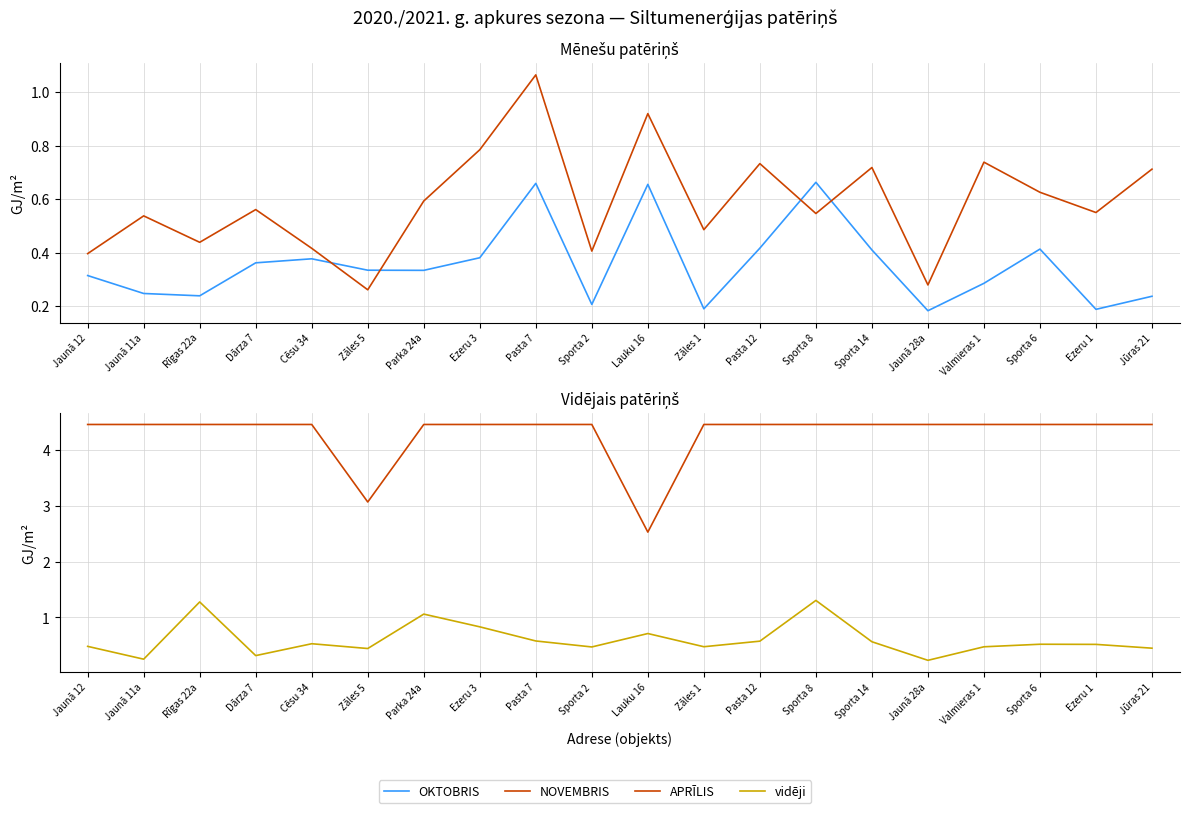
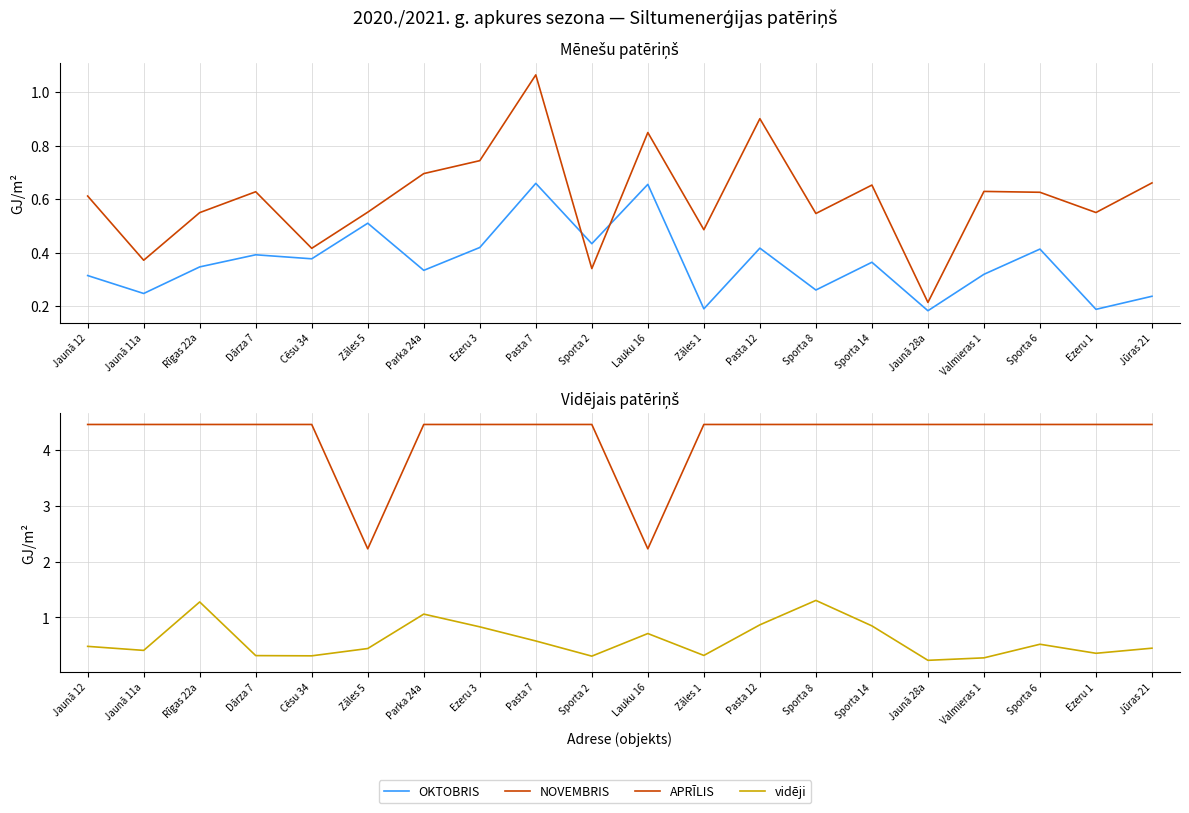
  {
    "Mēnešu patēriņš": {
      "OKTOBRIS": {
        "Jaunā 12": 0.31,
        "Jaunā 11a": 0.25,
-       "Rīgas 22a": 0.24,
-       "Dārza 7": 0.36,
+       "Rīgas 22a": 0.35,
+       "Dārza 7": 0.39,
        "Cēsu 34": 0.38,
-       "Zāles 5": 0.33,
+       "Zāles 5": 0.51,
        "Parka 24a": 0.33,
-       "Ezeru 3": 0.38,
+       "Ezeru 3": 0.42,
        "Pasta 7": 0.66,
-       "Sporta 2": 0.21,
+       "Sporta 2": 0.43,
        "Lauku 16": 0.65,
        "Zāles 1": 0.19,
        "Pasta 12": 0.42,
-       "Sporta 8": 0.66,
-       "Sporta 14": 0.41,
+       "Sporta 8": 0.26,
+       "Sporta 14": 0.36,
        "Jaunā 28a": 0.18,
-       "Valmieras 1": 0.29,
+       "Valmieras 1": 0.32,
        "Sporta 6": 0.41,
        "Ezeru 1": 0.19,
        "Jūras 21": 0.24
      },
      "NOVEMBRIS": {
-       "Jaunā 12": 0.40,
-       "Jaunā 11a": 0.54,
-       "Rīgas 22a": 0.44,
-       "Dārza 7": 0.56,
+       "Jaunā 12": 0.61,
+       "Jaunā 11a": 0.37,
+       "Rīgas 22a": 0.55,
+       "Dārza 7": 0.63,
        "Cēsu 34": 0.42,
-       "Zāles 5": 0.26,
-       "Parka 24a": 0.59,
-       "Ezeru 3": 0.78,
+       "Zāles 5": 0.55,
+       "Parka 24a": 0.70,
+       "Ezeru 3": 0.74,
        "Pasta 7": 1.06,
-       "Sporta 2": 0.41,
-       "Lauku 16": 0.92,
+       "Sporta 2": 0.34,
+       "Lauku 16": 0.85,
        "Zāles 1": 0.49,
-       "Pasta 12": 0.73,
+       "Pasta 12": 0.90,
        "Sporta 8": 0.55,
-       "Sporta 14": 0.72,
-       "Jaunā 28a": 0.28,
-       "Valmieras 1": 0.74,
+       "Sporta 14": 0.65,
+       "Jaunā 28a": 0.21,
+       "Valmieras 1": 0.63,
        "Sporta 6": 0.63,
        "Ezeru 1": 0.55,
-       "Jūras 21": 0.71
+       "Jūras 21": 0.66
      }
    },
    "Vidējais patēriņš": {
      "APRĪLIS": {
        "Jaunā 12": 4.5,
        "Jaunā 11a": 4.5,
        "Rīgas 22a": 4.5,
        "Dārza 7": 4.5,
        "Cēsu 34": 4.5,
-       "Zāles 5": 3.1,
+       "Zāles 5": 2.2,
        "Parka 24a": 4.5,
        "Ezeru 3": 4.5,
        "Pasta 7": 4.5,
        "Sporta 2": 4.5,
-       "Lauku 16": 2.5,
+       "Lauku 16": 2.2,
        "Zāles 1": 4.5,
        "Pasta 12": 4.5,
        "Sporta 8": 4.5,
        "Sporta 14": 4.5,
        "Jaunā 28a": 4.5,
        "Valmieras 1": 4.5,
        "Sporta 6": 4.5,
        "Ezeru 1": 4.5,
        "Jūras 21": 4.5
      },
      "vidēji": {
        "Jaunā 12": 0.5,
-       "Jaunā 11a": 0.3,
+       "Jaunā 11a": 0.4,
        "Rīgas 22a": 1.3,
        "Dārza 7": 0.3,
-       "Cēsu 34": 0.5,
+       "Cēsu 34": 0.3,
        "Zāles 5": 0.4,
        "Parka 24a": 1.1,
        "Ezeru 3": 0.8,
        "Pasta 7": 0.6,
-       "Sporta 2": 0.5,
+       "Sporta 2": 0.3,
        "Lauku 16": 0.7,
-       "Zāles 1": 0.5,
-       "Pasta 12": 0.6,
+       "Zāles 1": 0.3,
+       "Pasta 12": 0.9,
        "Sporta 8": 1.3,
-       "Sporta 14": 0.6,
+       "Sporta 14": 0.8,
        "Jaunā 28a": 0.2,
-       "Valmieras 1": 0.5,
+       "Valmieras 1": 0.3,
        "Sporta 6": 0.5,
-       "Ezeru 1": 0.5,
+       "Ezeru 1": 0.4,
        "Jūras 21": 0.4
      }
    }
  }
